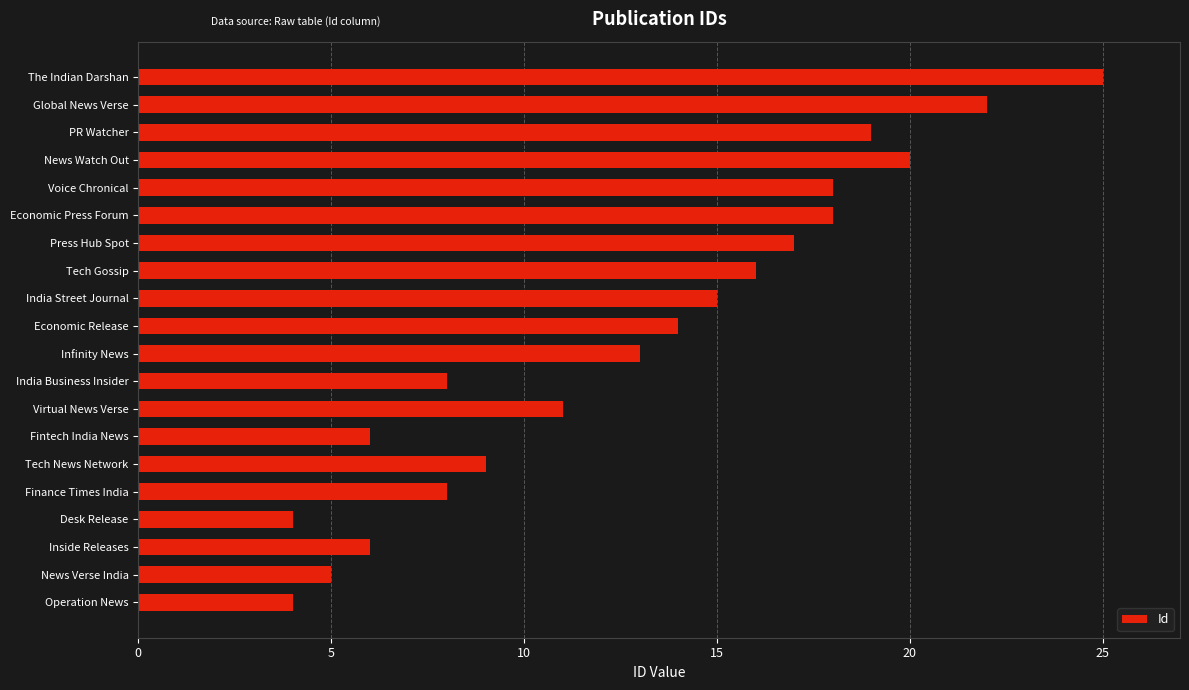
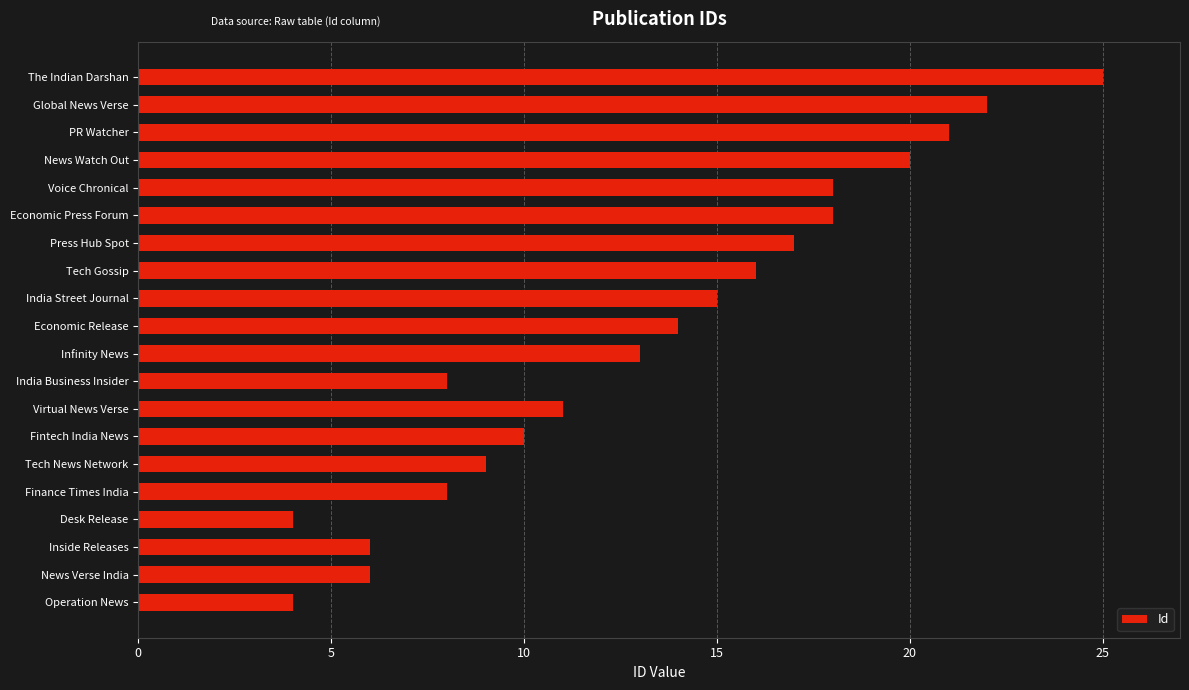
  {
    "The Indian Darshan": 25,
    "Global News Verse": 22,
-   "PR Watcher": 19,
+   "PR Watcher": 21,
    "News Watch Out": 20,
    "Voice Chronical": 18,
    "Economic Press Forum": 18,
    "Press Hub Spot": 17,
    "Tech Gossip": 16,
    "India Street Journal": 15,
    "Economic Release": 14,
    "Infinity News": 13,
    "India Business Insider": 8,
    "Virtual News Verse": 11,
-   "Fintech India News": 6,
+   "Fintech India News": 10,
    "Tech News Network": 9,
    "Finance Times India": 8,
    "Desk Release": 4,
    "Inside Releases": 6,
-   "News Verse India": 5,
+   "News Verse India": 6,
    "Operation News": 4
  }
